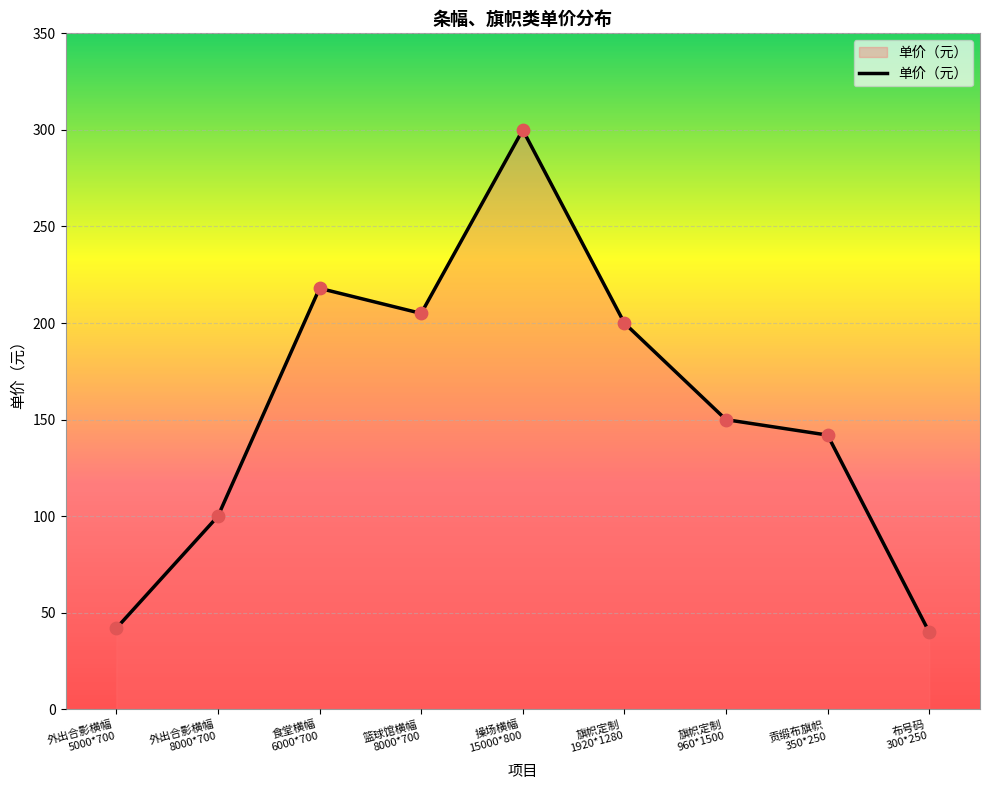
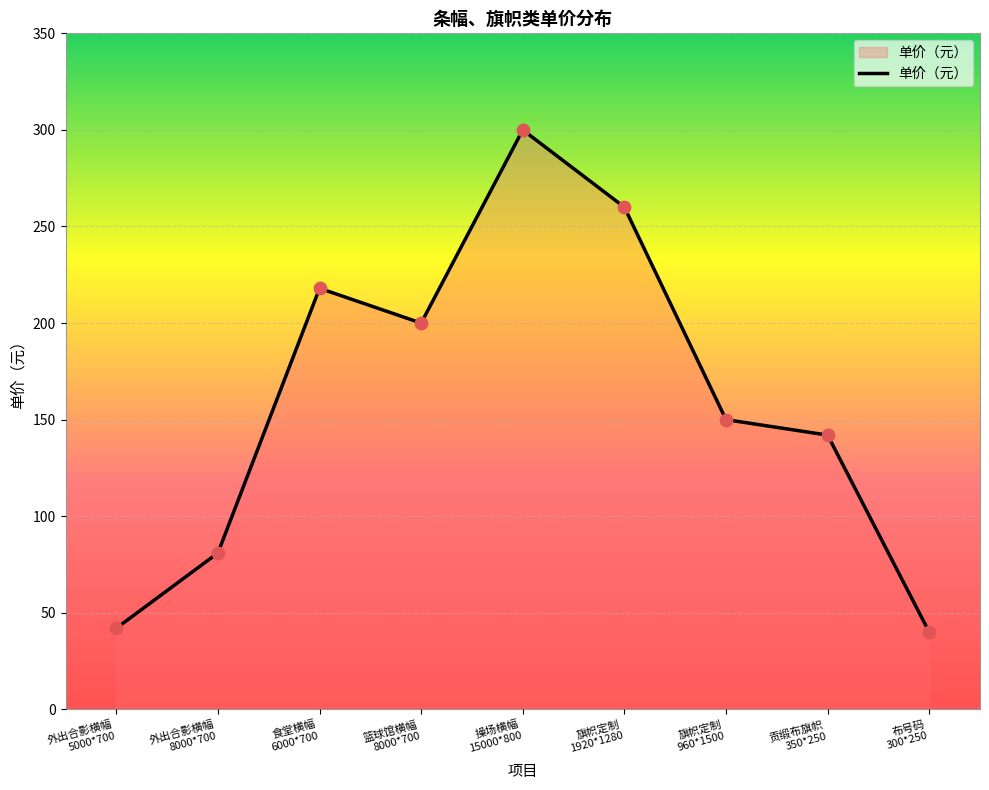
  {
    "外出合影横幅 5000*700": 42,
-   "外出合影横幅 8000*700": 100,
+   "外出合影横幅 8000*700": 81,
    "食堂横幅 6000*700": 218,
-   "篮球馆横幅 8000*700": 205,
+   "篮球馆横幅 8000*700": 200,
    "操场横幅 15000*800": 300,
-   "旗帜定制 1920*1280": 200,
+   "旗帜定制 1920*1280": 260,
    "旗帜定制 960*1500": 150,
    "贡缎布旗帜 350*250": 142,
    "布号码 300*250": 40
  }
